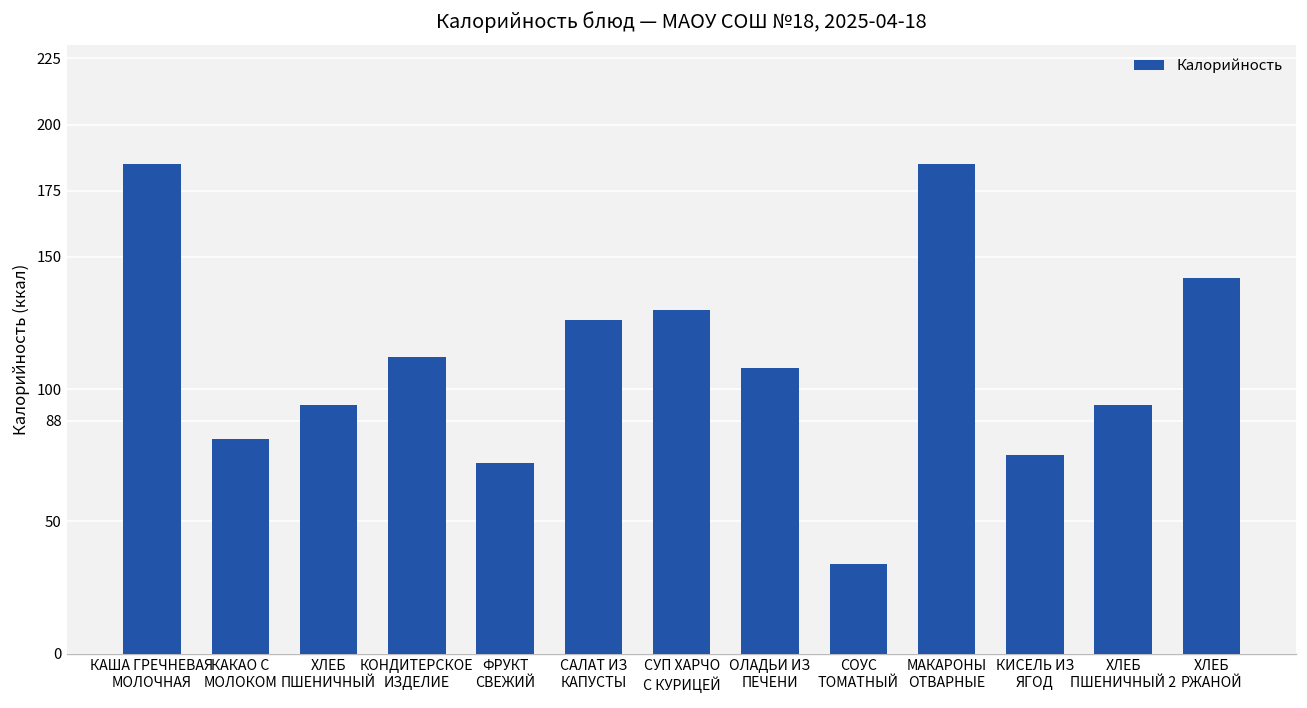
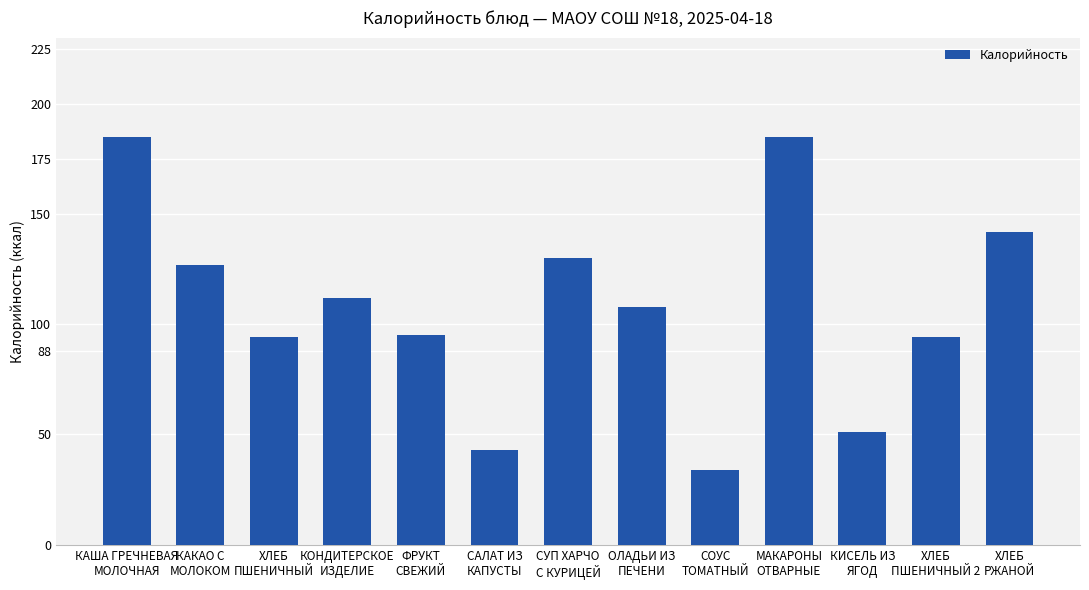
  {
    "КАША ГРЕЧНЕВАЯ МОЛОЧНАЯ": 185,
-   "КАКАО С МОЛОКОМ": 81,
+   "КАКАО С МОЛОКОМ": 127,
    "КОНДИТЕРСКОЕ ИЗДЕЛИЕ": 112,
-   "ФРУКТ СВЕЖИЙ": 72,
-   "САЛАТ ИЗ КАПУСТЫ": 126,
+   "ФРУКТ СВЕЖИЙ": 95,
+   "САЛАТ ИЗ КАПУСТЫ": 43,
    "СУП ХАРЧО С КУРИЦЕЙ": 130,
    "ОЛАДЬИ ИЗ ПЕЧЕНИ": 108,
    "СОУС ТОМАТНЫЙ": 34,
    "МАКАРОНЫ ОТВАРНЫЕ": 185,
-   "КИСЕЛЬ ИЗ ЯГОД": 75,
+   "КИСЕЛЬ ИЗ ЯГОД": 51,
    "ХЛЕБ ПШЕНИЧНЫЙ 2": 94,
    "ХЛЕБ РЖАНОЙ": 142
  }
